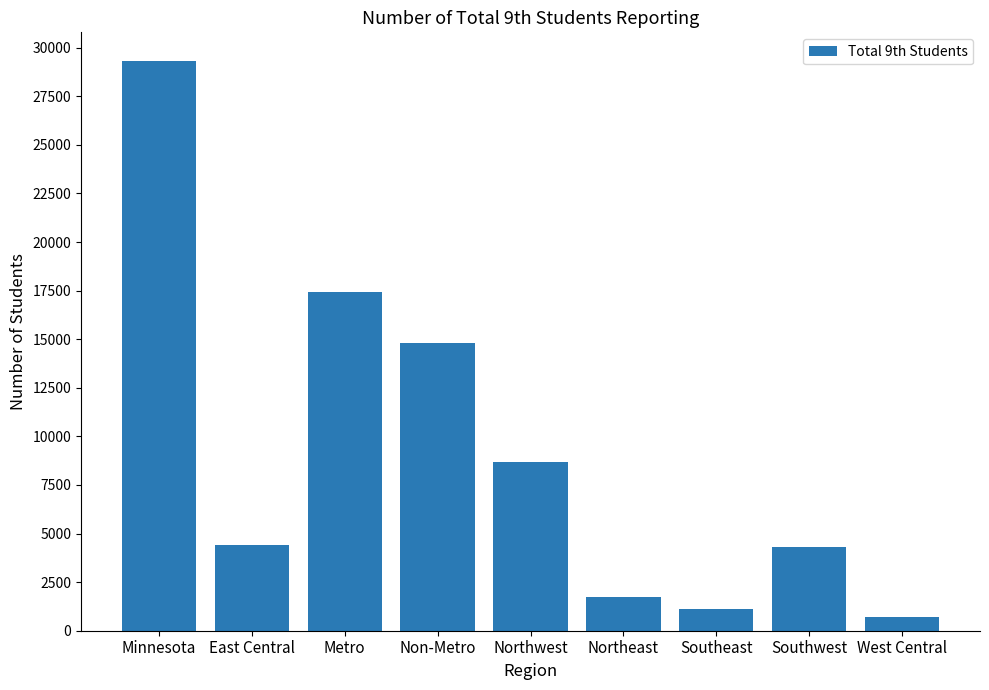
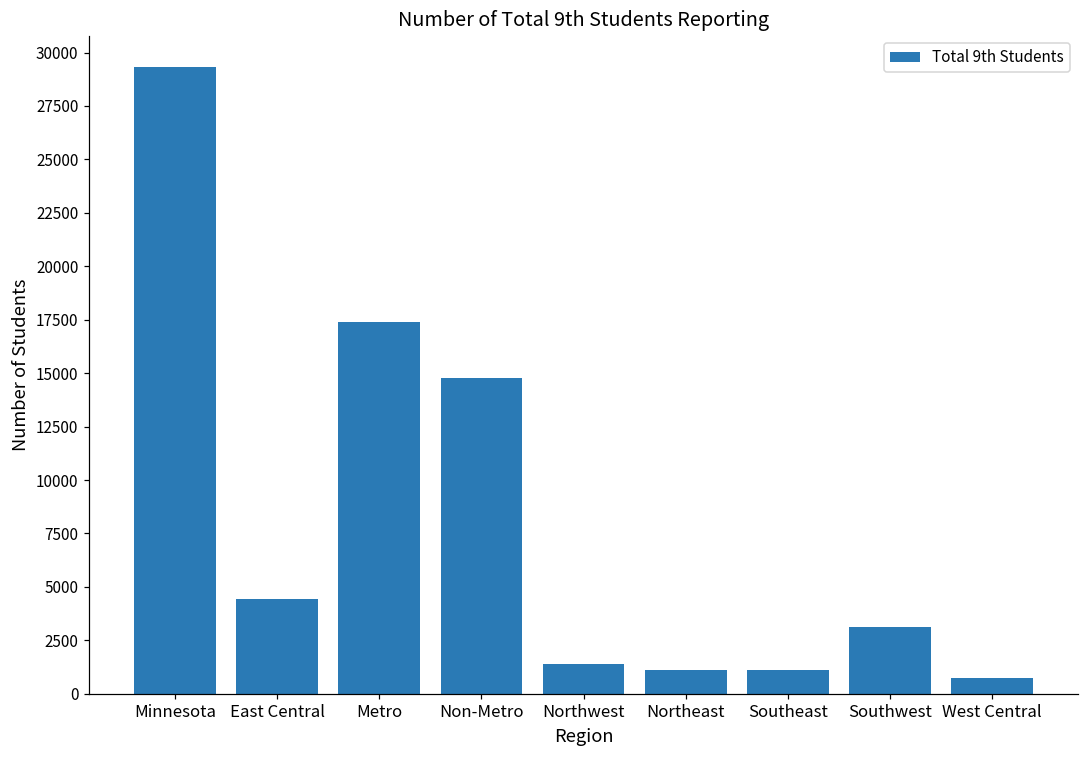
  {
    "Minnesota": 29300,
    "East Central": 4400,
    "Metro": 17400,
    "Non-Metro": 14800,
-   "Northwest": 8700,
-   "Northeast": 1700,
+   "Northwest": 1400,
+   "Northeast": 1100,
    "Southeast": 1100,
-   "Southwest": 4300,
+   "Southwest": 3100,
    "West Central": 700
  }
